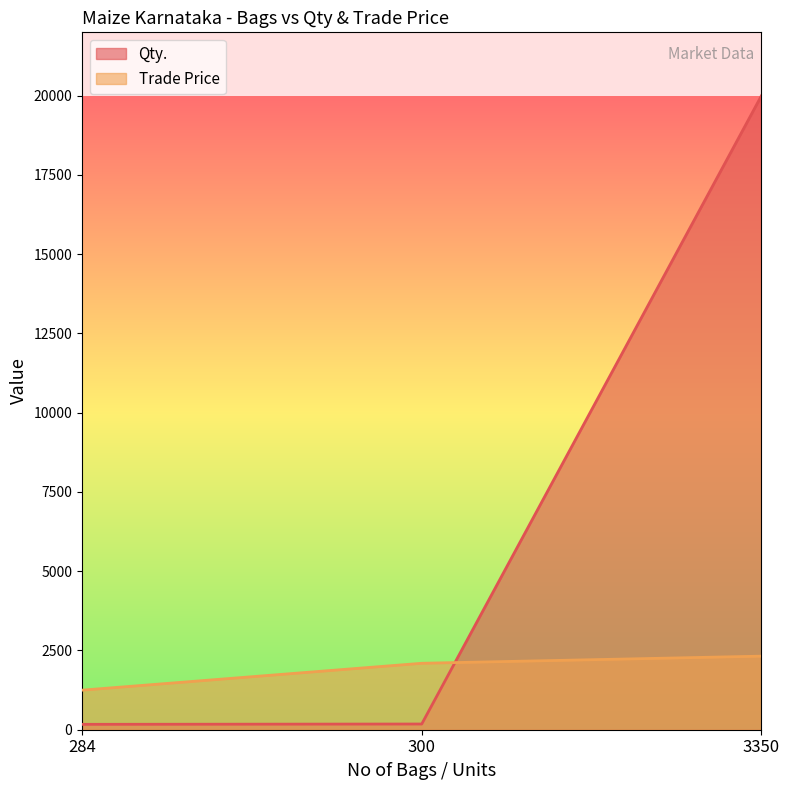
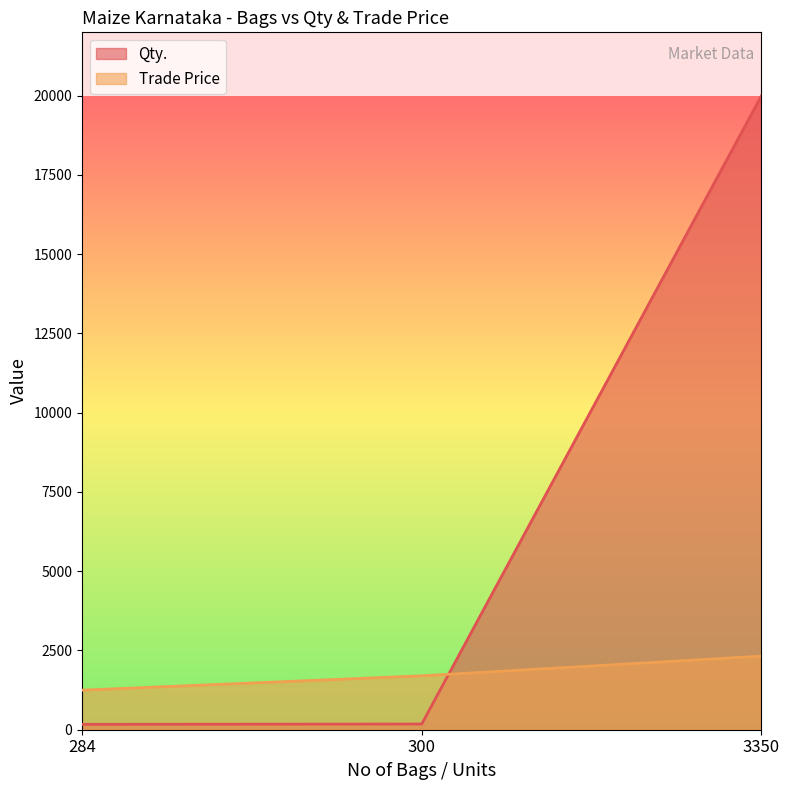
  {
    "Qty.": {
      "284": 200,
      "300": 200,
      "3350": 20000
    },
    "Trade Price": {
      "284": 1200,
-     "300": 2100,
+     "300": 1700,
      "3350": 2300
    }
  }
